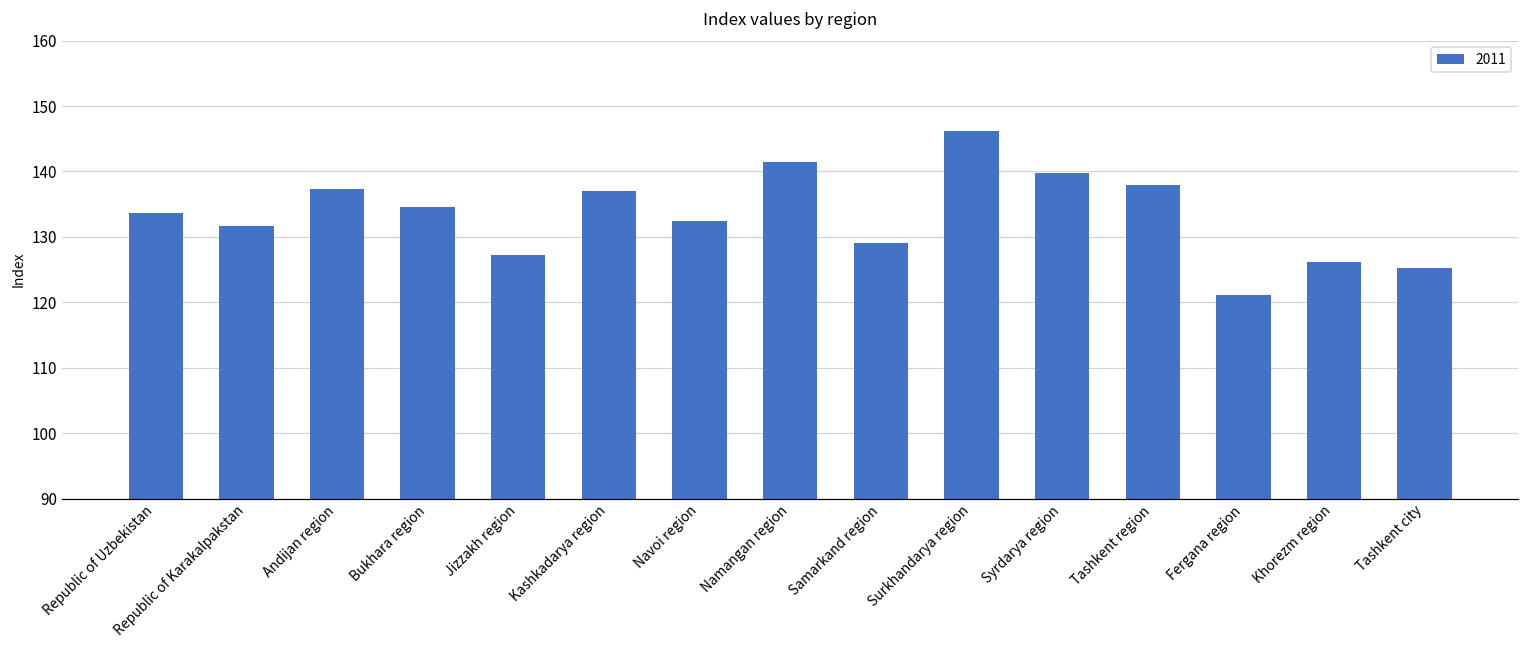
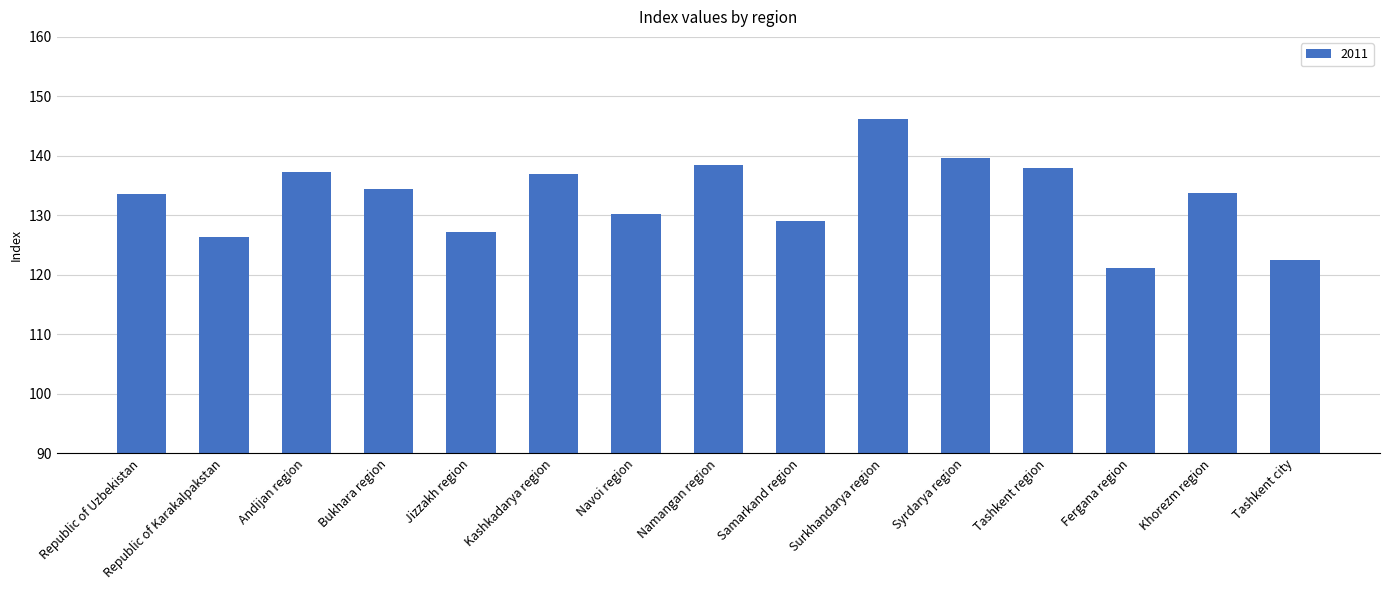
  {
    "Republic of Uzbekistan": 134,
-   "Republic of Karakalpakstan": 132,
+   "Republic of Karakalpakstan": 126,
    "Andijan region": 137,
    "Bukhara region": 135,
    "Jizzakh region": 127,
    "Kashkadarya region": 137,
-   "Navoi region": 133,
-   "Namangan region": 141,
+   "Navoi region": 130,
+   "Namangan region": 139,
    "Samarkand region": 129,
    "Surkhandarya region": 146,
    "Syrdarya region": 140,
    "Tashkent region": 138,
    "Fergana region": 121,
-   "Khorezm region": 126,
-   "Tashkent city": 125
+   "Khorezm region": 134,
+   "Tashkent city": 123
  }
